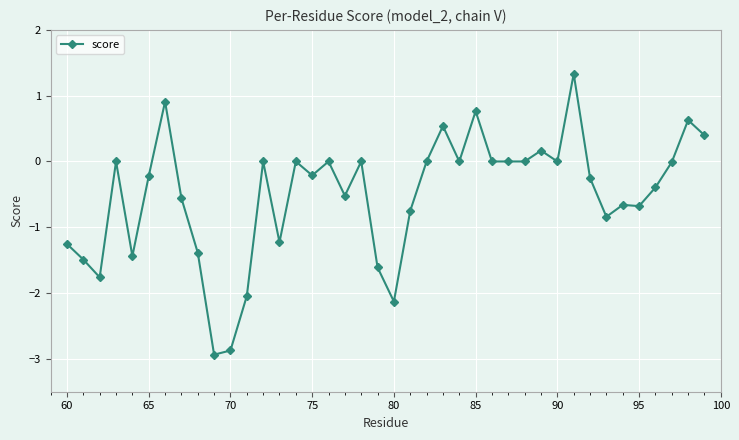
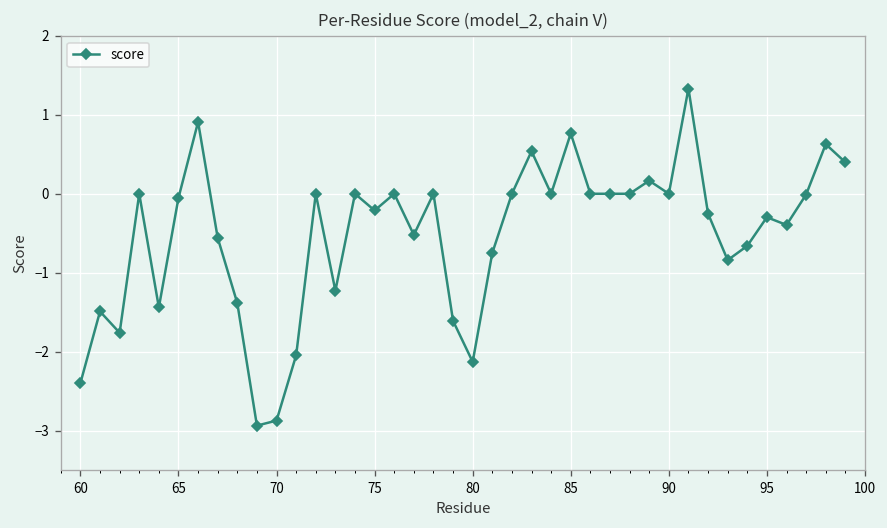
  {
-   "60": -1.3,
-   "65": -0.2,
+   "60": -2.4,
+   "65": -0.1,
    "70": -2.9,
    "75": -0.2,
    "80": -2.1,
    "85": 0.8,
    "90": 0.0,
-   "95": -0.7
+   "95": -0.3
  }
